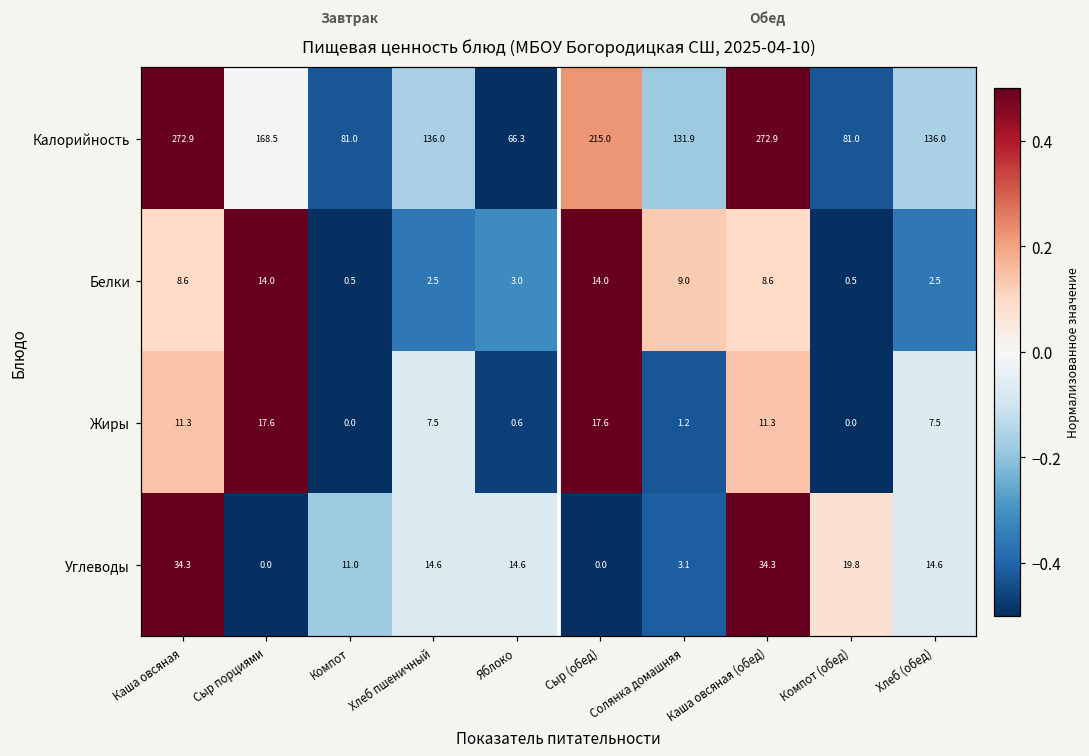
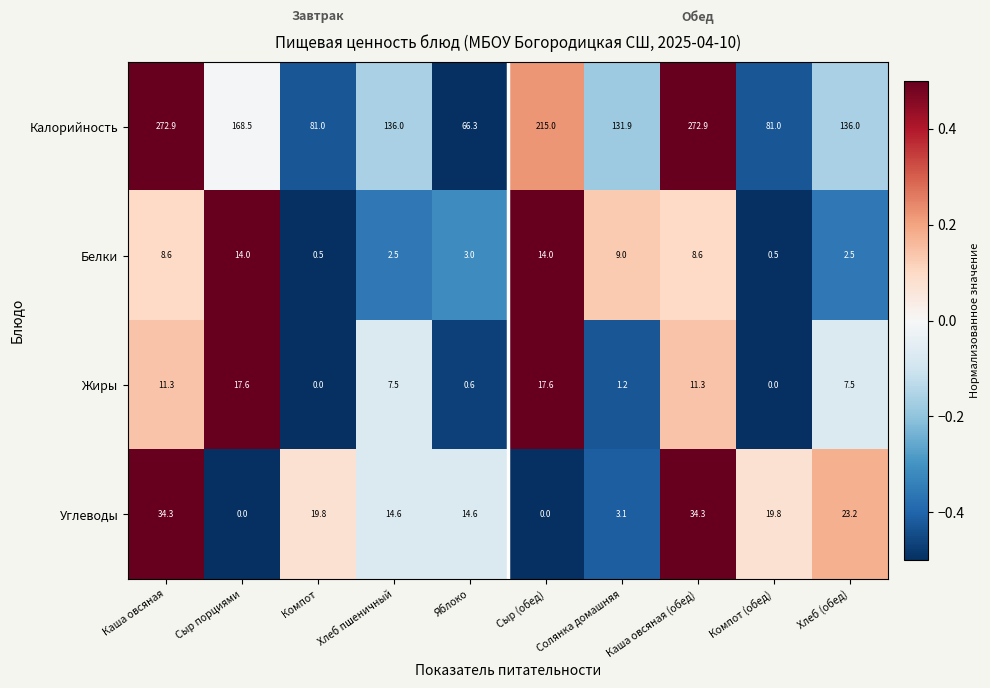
  {
    "Калорийность": {
      "Каша овсяная": 272.9,
      "Сыр порциями": 168.5,
      "Компот": 81.0,
      "Хлеб пшеничный": 136.0,
      "Яблоко": 66.3,
      "Сыр (обед)": 215.0,
      "Солянка домашняя": 131.9,
      "Каша овсяная (обед)": 272.9,
      "Компот (обед)": 81.0,
      "Хлеб (обед)": 136.0
    },
    "Белки": {
      "Каша овсяная": 8.6,
      "Сыр порциями": 14.0,
      "Компот": 0.5,
      "Хлеб пшеничный": 2.5,
      "Яблоко": 3.0,
      "Сыр (обед)": 14.0,
      "Солянка домашняя": 9.0,
      "Каша овсяная (обед)": 8.6,
      "Компот (обед)": 0.5,
      "Хлеб (обед)": 2.5
    },
    "Жиры": {
      "Каша овсяная": 11.3,
      "Сыр порциями": 17.6,
      "Компот": 0.0,
      "Хлеб пшеничный": 7.5,
      "Яблоко": 0.6,
      "Сыр (обед)": 17.6,
      "Солянка домашняя": 1.2,
      "Каша овсяная (обед)": 11.3,
      "Компот (обед)": 0.0,
      "Хлеб (обед)": 7.5
    },
    "Углеводы": {
      "Каша овсяная": 34.3,
      "Сыр порциями": 0.0,
-     "Компот": 11.0,
+     "Компот": 19.8,
      "Хлеб пшеничный": 14.6,
      "Яблоко": 14.6,
      "Сыр (обед)": 0.0,
      "Солянка домашняя": 3.1,
      "Каша овсяная (обед)": 34.3,
      "Компот (обед)": 19.8,
-     "Хлеб (обед)": 14.6
+     "Хлеб (обед)": 23.2
    }
  }
